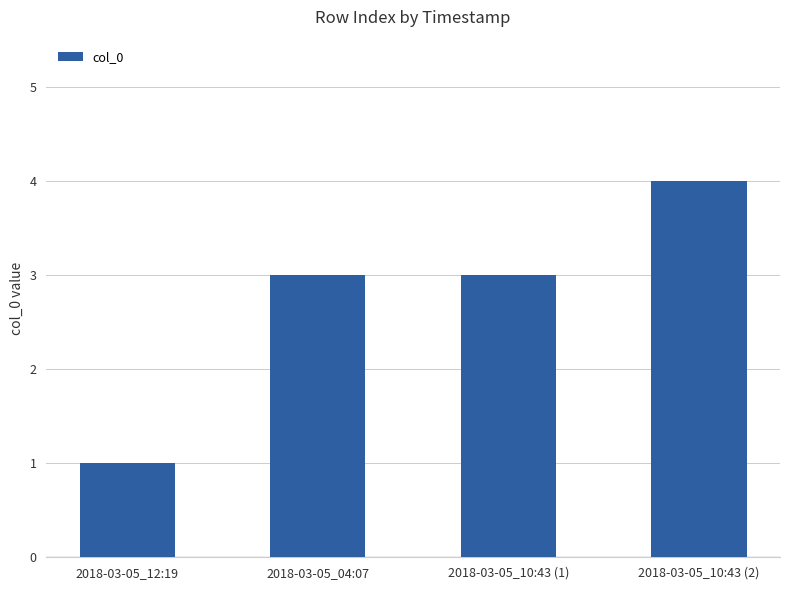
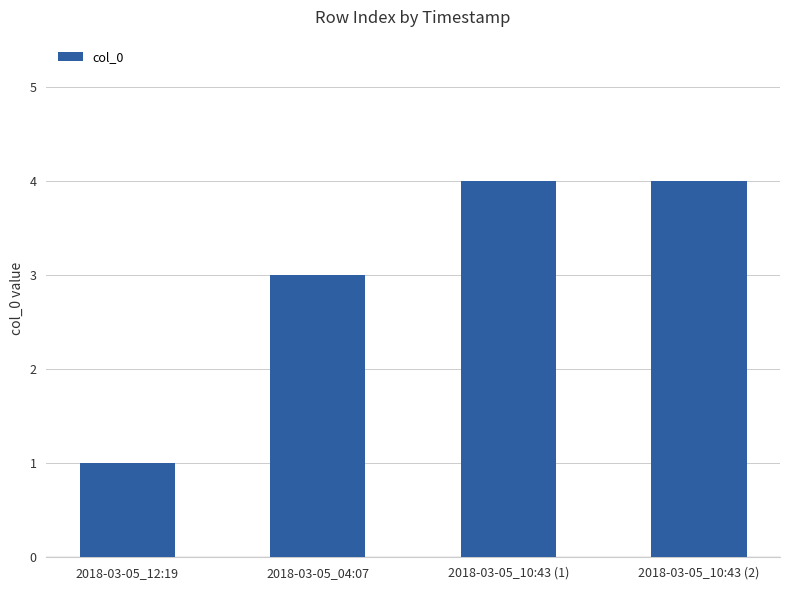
  {
    "2018-03-05_12:19": 1,
    "2018-03-05_04:07": 3,
-   "2018-03-05_10:43 (1)": 3,
+   "2018-03-05_10:43 (1)": 4,
    "2018-03-05_10:43 (2)": 4
  }
